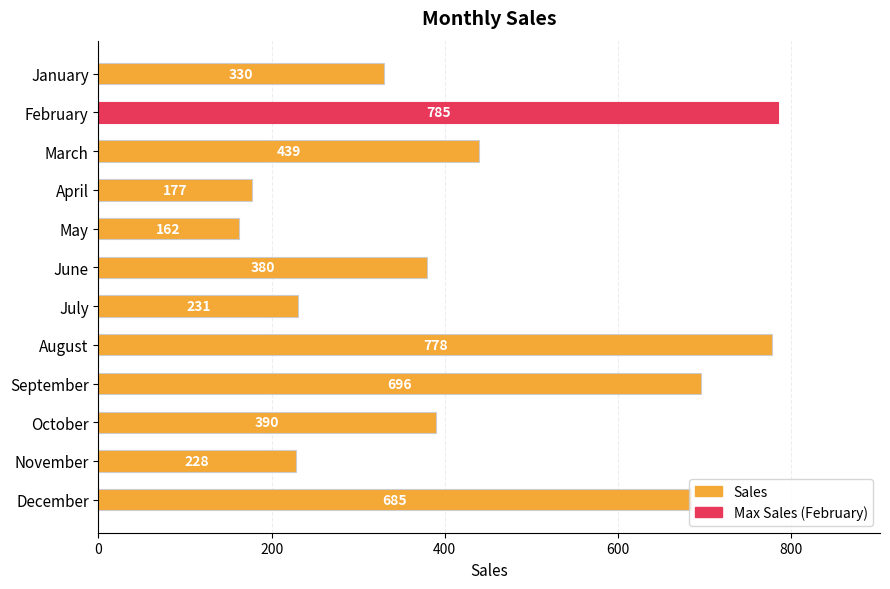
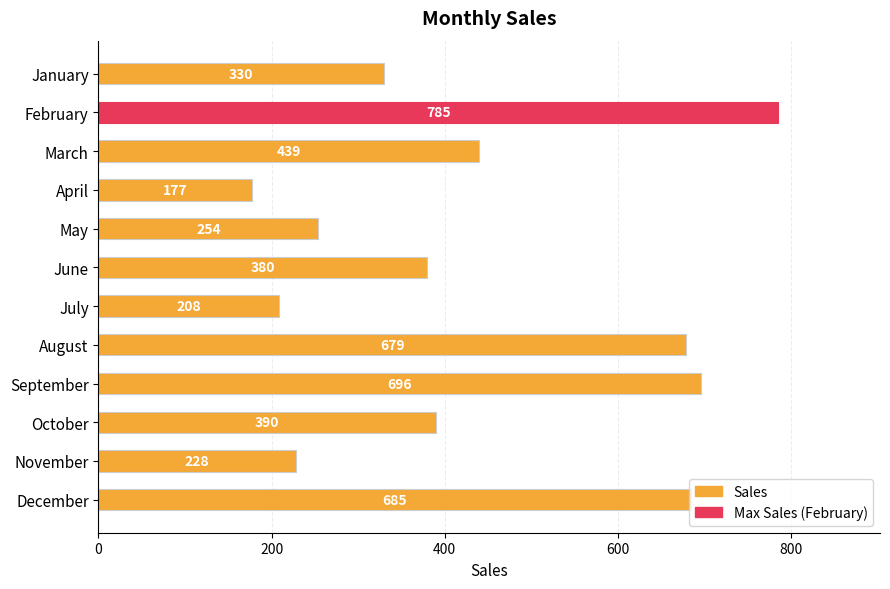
  {
    "January": 330,
    "February": 785,
    "March": 439,
    "April": 177,
-   "May": 162,
+   "May": 254,
    "June": 380,
-   "July": 231,
-   "August": 778,
+   "July": 208,
+   "August": 679,
    "September": 696,
    "October": 390,
    "November": 228
  }
